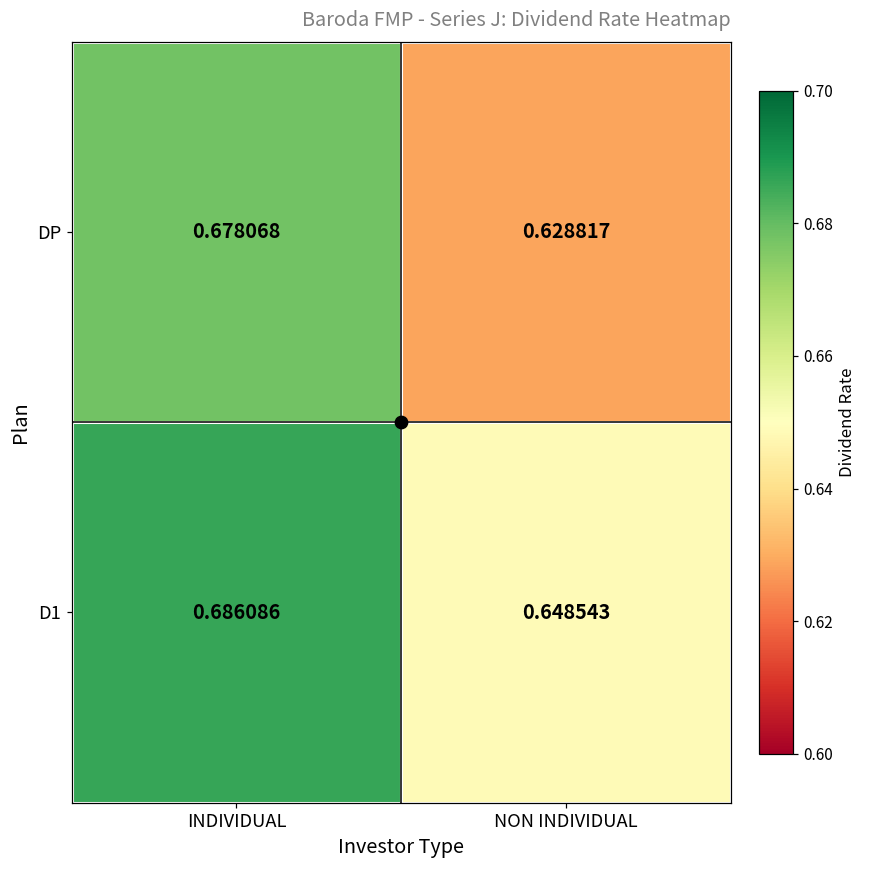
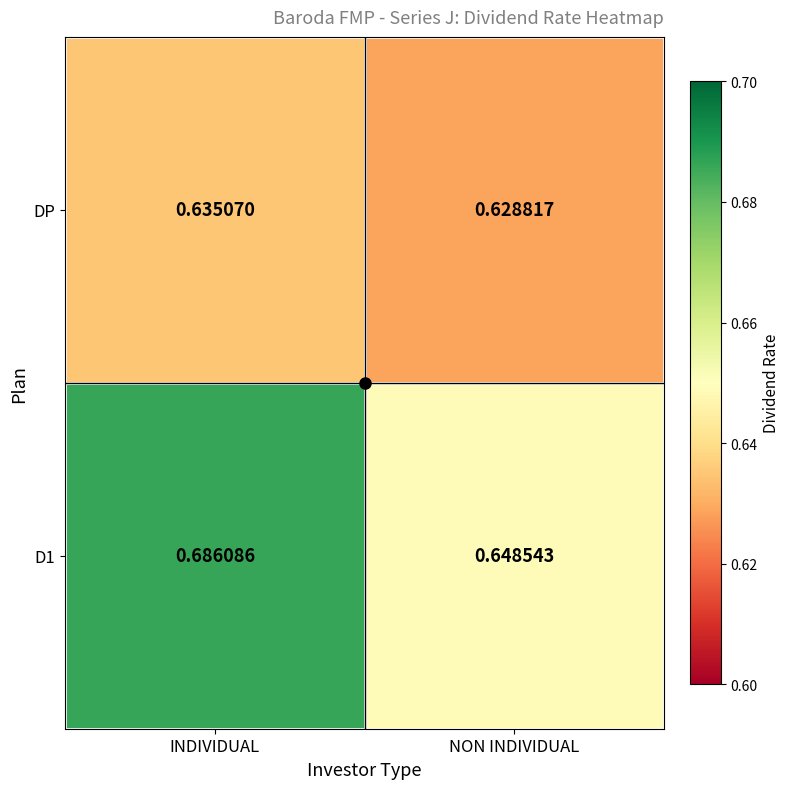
  {
    "DP": {
-     "INDIVIDUAL": 0.678068,
+     "INDIVIDUAL": 0.635070,
      "NON INDIVIDUAL": 0.628817
    },
    "D1": {
      "INDIVIDUAL": 0.686086,
      "NON INDIVIDUAL": 0.648543
    }
  }
